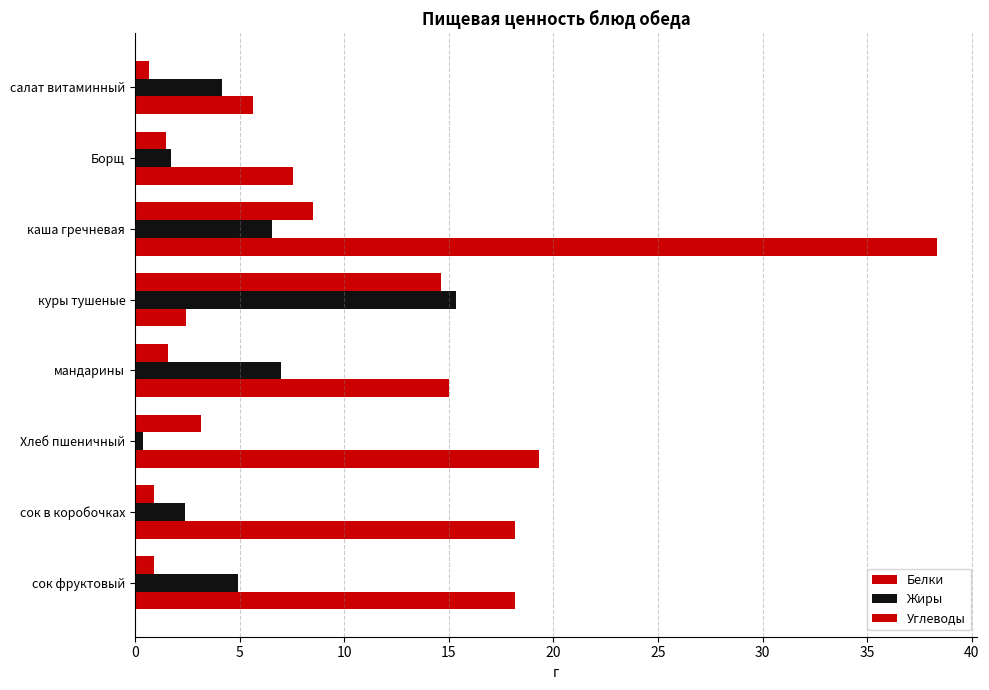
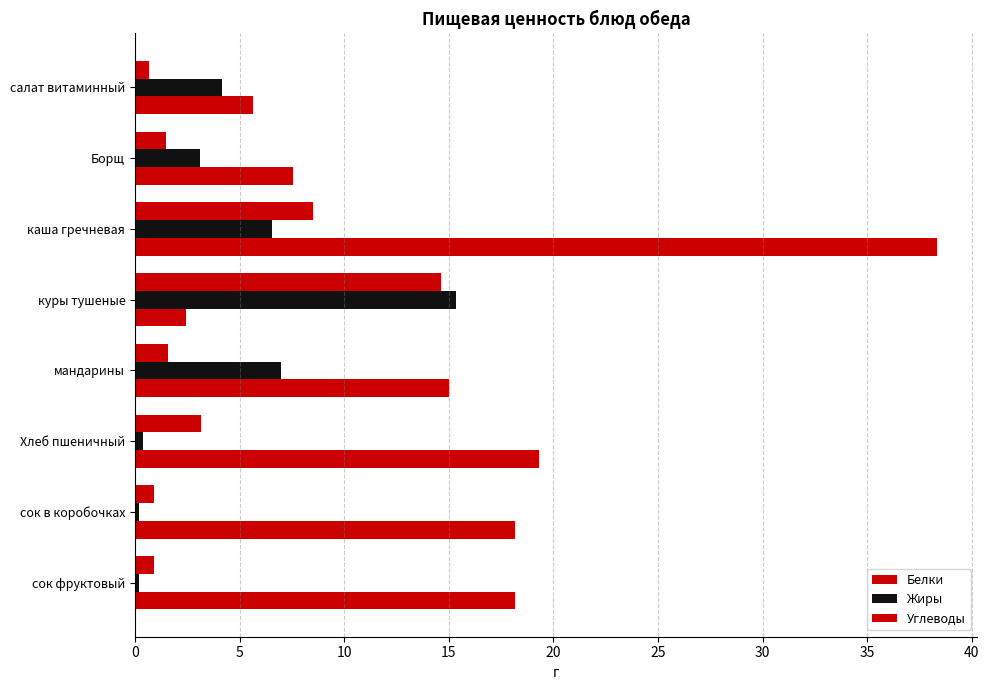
  {
    "Жиры": {
      "салат витаминный": 4.1,
-     "Борщ": 1.7,
+     "Борщ": 3.1,
      "каша гречневая": 6.6,
      "куры тушеные": 15.4,
      "мандарины": 7.0,
      "Хлеб пшеничный": 0.4,
-     "сок в коробочках": 2.4,
-     "сок фруктовый": 4.9
+     "сок в коробочках": 0.2,
+     "сок фруктовый": 0.2
    }
  }
